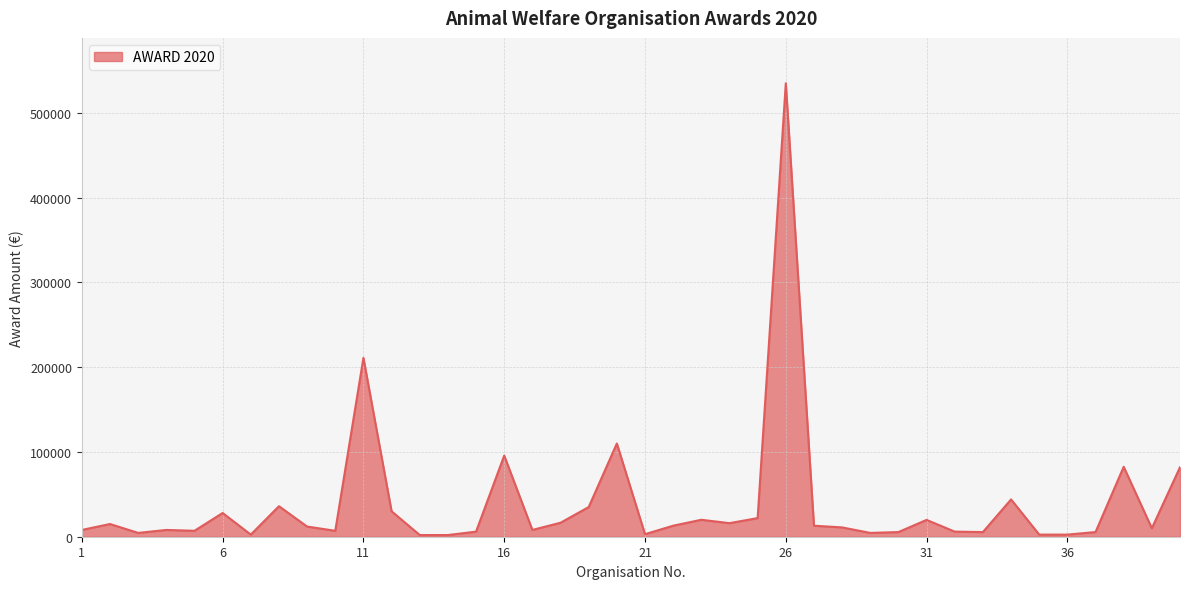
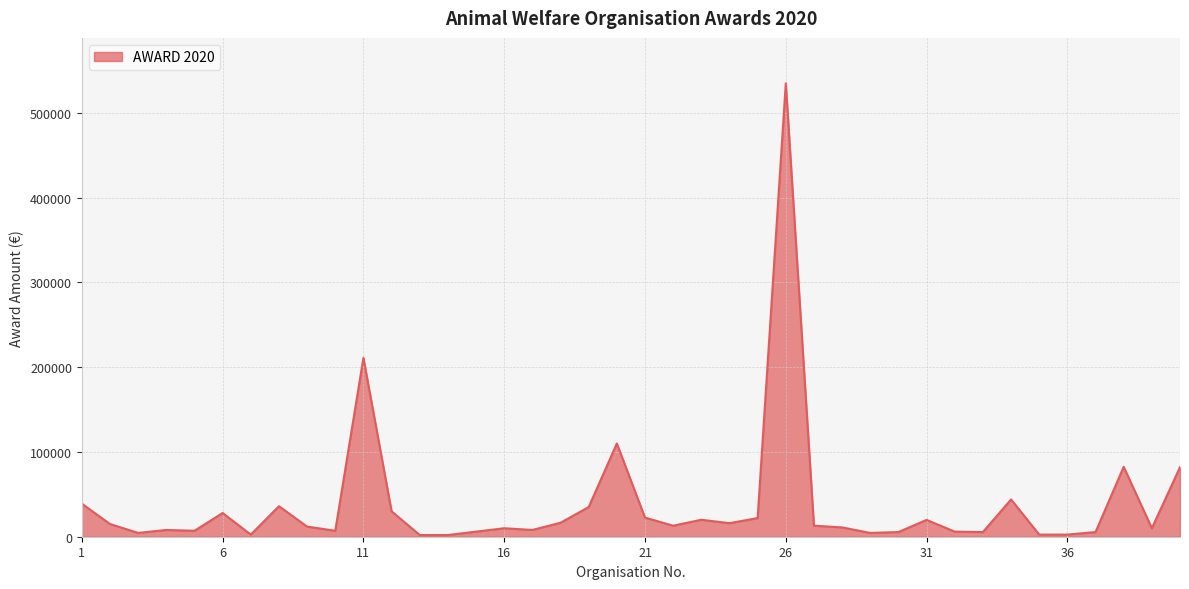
  {
-   "1": 10000,
+   "1": 40000,
    "6": 30000,
    "11": 210000,
-   "16": 100000,
-   "21": 0,
+   "16": 10000,
+   "21": 20000,
    "26": 540000,
    "31": 20000,
    "36": 0
  }
